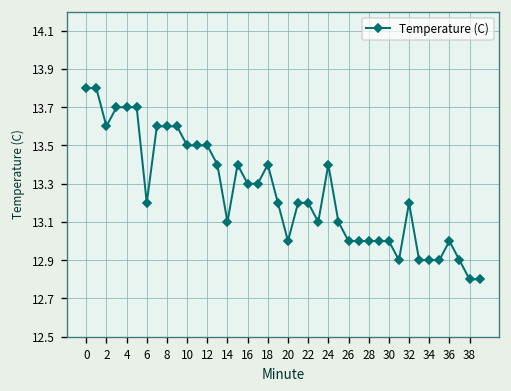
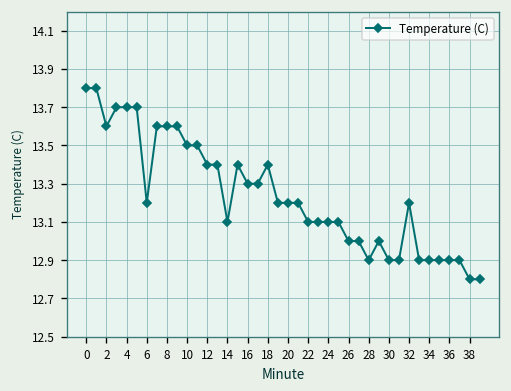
  {
    "0": 13.8,
    "2": 13.6,
    "4": 13.7,
    "6": 13.2,
    "8": 13.6,
    "10": 13.5,
-   "12": 13.5,
+   "12": 13.4,
    "14": 13.1,
    "16": 13.3,
    "18": 13.4,
-   "20": 13.0,
-   "22": 13.2,
-   "24": 13.4,
+   "20": 13.2,
+   "22": 13.1,
+   "24": 13.1,
    "26": 13.0,
-   "28": 13.0,
-   "30": 13.0,
+   "28": 12.9,
+   "30": 12.9,
    "32": 13.2,
    "34": 12.9,
-   "36": 13.0,
+   "36": 12.9,
    "38": 12.8
  }
